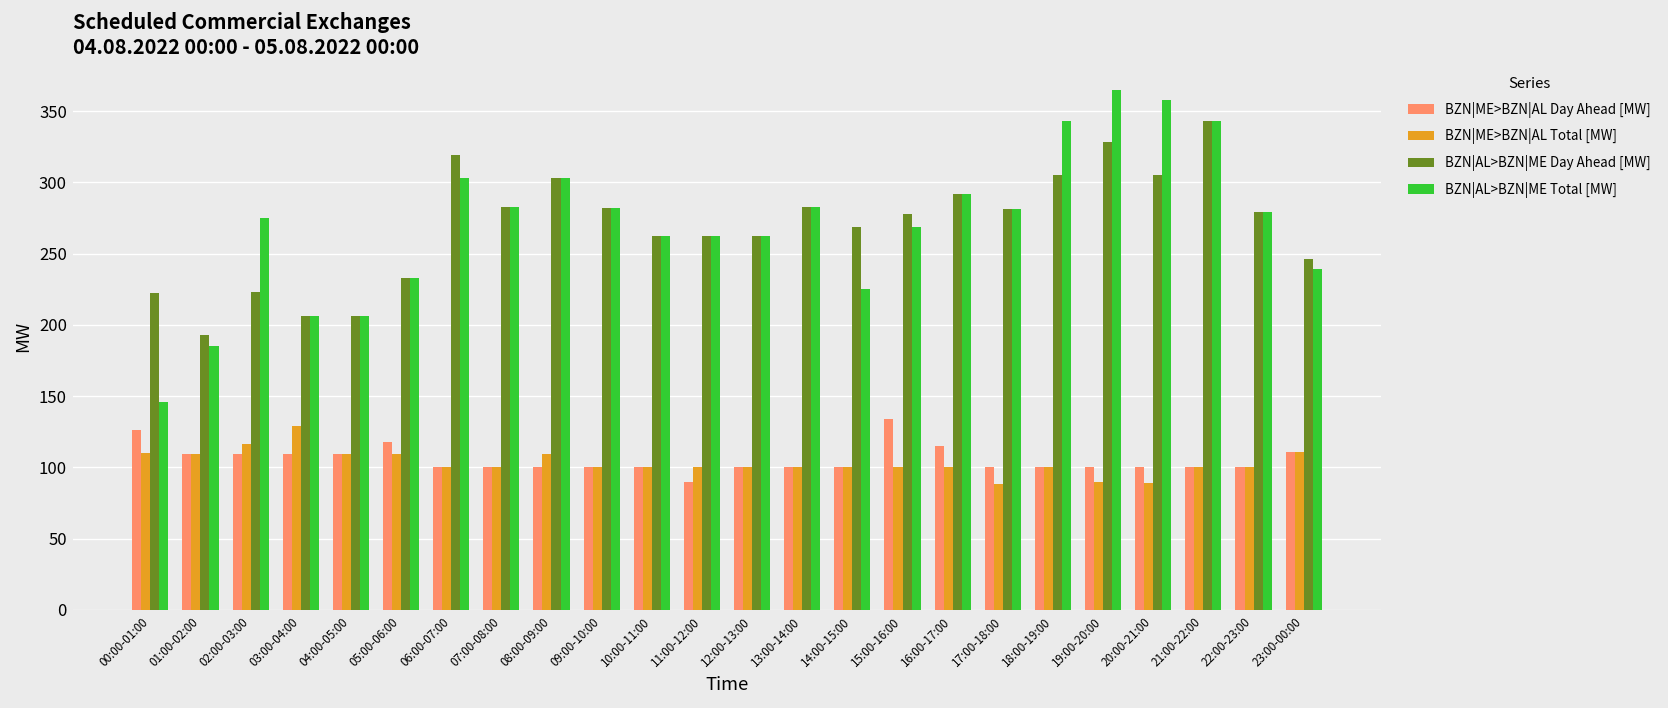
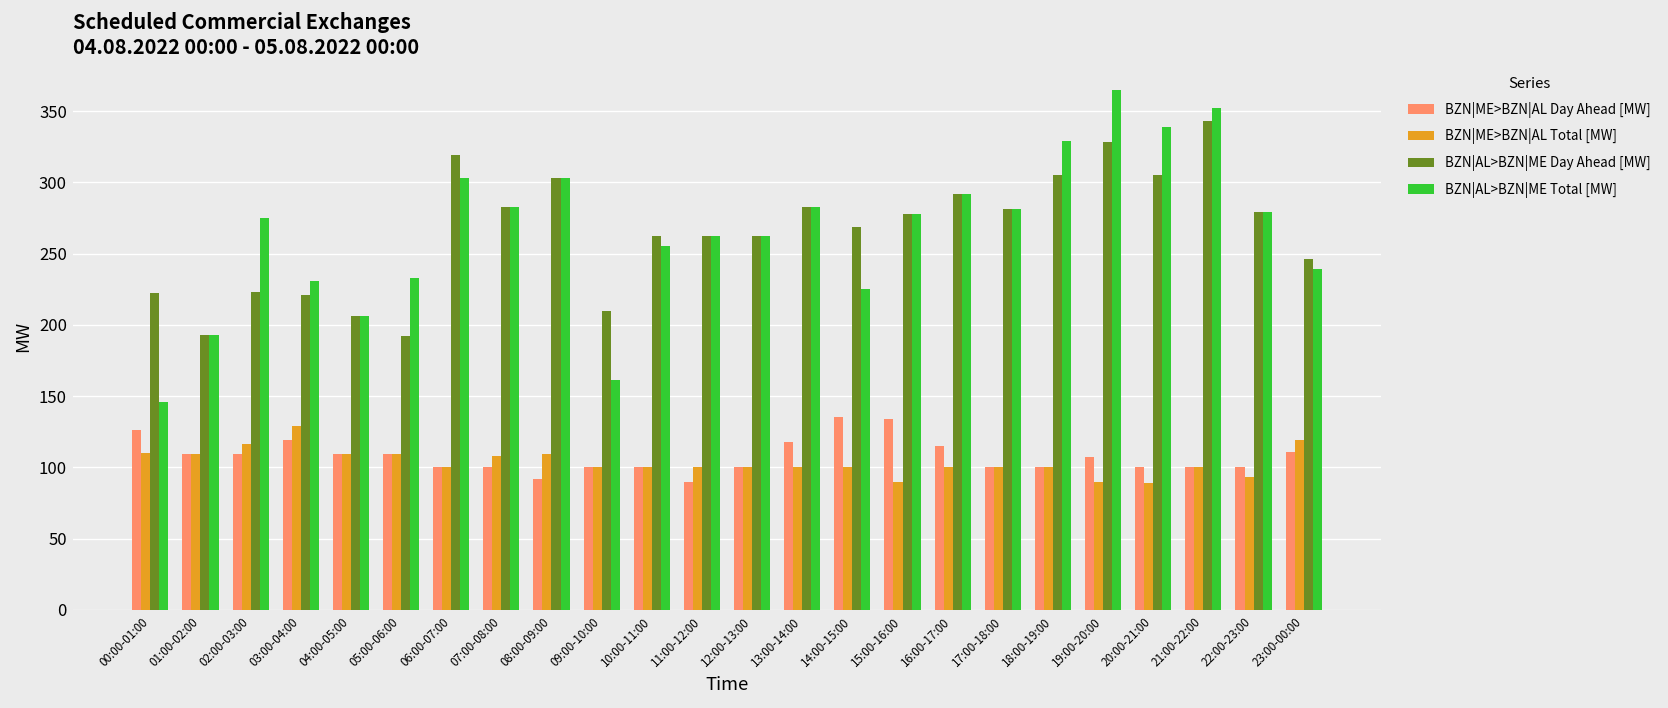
  {
    "BZN|ME>BZN|AL Day Ahead [MW]": {
      "00:00-01:00": 126,
      "01:00-02:00": 109,
      "02:00-03:00": 109,
-     "03:00-04:00": 109,
+     "03:00-04:00": 119,
      "04:00-05:00": 109,
-     "05:00-06:00": 118,
+     "05:00-06:00": 109,
      "06:00-07:00": 100,
      "07:00-08:00": 100,
-     "08:00-09:00": 100,
+     "08:00-09:00": 92,
      "09:00-10:00": 100,
      "10:00-11:00": 100,
      "11:00-12:00": 90,
      "12:00-13:00": 100,
-     "13:00-14:00": 100,
-     "14:00-15:00": 100,
+     "13:00-14:00": 118,
+     "14:00-15:00": 135,
      "15:00-16:00": 134,
      "16:00-17:00": 115,
      "17:00-18:00": 100,
      "18:00-19:00": 100,
-     "19:00-20:00": 100,
+     "19:00-20:00": 107,
      "20:00-21:00": 100,
      "21:00-22:00": 100,
      "22:00-23:00": 100,
      "23:00-00:00": 111
    },
    "BZN|ME>BZN|AL Total [MW]": {
      "00:00-01:00": 110,
      "01:00-02:00": 109,
      "02:00-03:00": 116,
      "03:00-04:00": 129,
      "04:00-05:00": 109,
      "05:00-06:00": 109,
      "06:00-07:00": 100,
-     "07:00-08:00": 100,
+     "07:00-08:00": 108,
      "08:00-09:00": 109,
      "09:00-10:00": 100,
      "10:00-11:00": 100,
      "11:00-12:00": 100,
      "12:00-13:00": 100,
      "13:00-14:00": 100,
      "14:00-15:00": 100,
-     "15:00-16:00": 100,
+     "15:00-16:00": 90,
      "16:00-17:00": 100,
-     "17:00-18:00": 88,
+     "17:00-18:00": 100,
      "18:00-19:00": 100,
      "19:00-20:00": 90,
      "20:00-21:00": 89,
      "21:00-22:00": 100,
-     "22:00-23:00": 100,
-     "23:00-00:00": 111
+     "22:00-23:00": 93,
+     "23:00-00:00": 119
    },
    "BZN|AL>BZN|ME Day Ahead [MW]": {
      "00:00-01:00": 222,
      "01:00-02:00": 193,
      "02:00-03:00": 223,
-     "03:00-04:00": 206,
+     "03:00-04:00": 221,
      "04:00-05:00": 206,
-     "05:00-06:00": 233,
+     "05:00-06:00": 192,
      "06:00-07:00": 319,
      "07:00-08:00": 283,
      "08:00-09:00": 303,
-     "09:00-10:00": 282,
+     "09:00-10:00": 210,
      "10:00-11:00": 262,
      "11:00-12:00": 262,
      "12:00-13:00": 262,
      "13:00-14:00": 283,
      "14:00-15:00": 269,
      "15:00-16:00": 278,
      "16:00-17:00": 292,
      "17:00-18:00": 281,
      "18:00-19:00": 305,
      "19:00-20:00": 328,
      "20:00-21:00": 305,
      "21:00-22:00": 343,
      "22:00-23:00": 279,
      "23:00-00:00": 246
    },
    "BZN|AL>BZN|ME Total [MW]": {
      "00:00-01:00": 146,
-     "01:00-02:00": 185,
+     "01:00-02:00": 193,
      "02:00-03:00": 275,
-     "03:00-04:00": 206,
+     "03:00-04:00": 231,
      "04:00-05:00": 206,
      "05:00-06:00": 233,
      "06:00-07:00": 303,
      "07:00-08:00": 283,
      "08:00-09:00": 303,
-     "09:00-10:00": 282,
-     "10:00-11:00": 262,
+     "09:00-10:00": 161,
+     "10:00-11:00": 255,
      "11:00-12:00": 262,
      "12:00-13:00": 262,
      "13:00-14:00": 283,
      "14:00-15:00": 225,
-     "15:00-16:00": 269,
+     "15:00-16:00": 278,
      "16:00-17:00": 292,
      "17:00-18:00": 281,
-     "18:00-19:00": 343,
+     "18:00-19:00": 329,
      "19:00-20:00": 365,
-     "20:00-21:00": 358,
-     "21:00-22:00": 343,
+     "20:00-21:00": 339,
+     "21:00-22:00": 352,
      "22:00-23:00": 279,
      "23:00-00:00": 239
    }
  }
